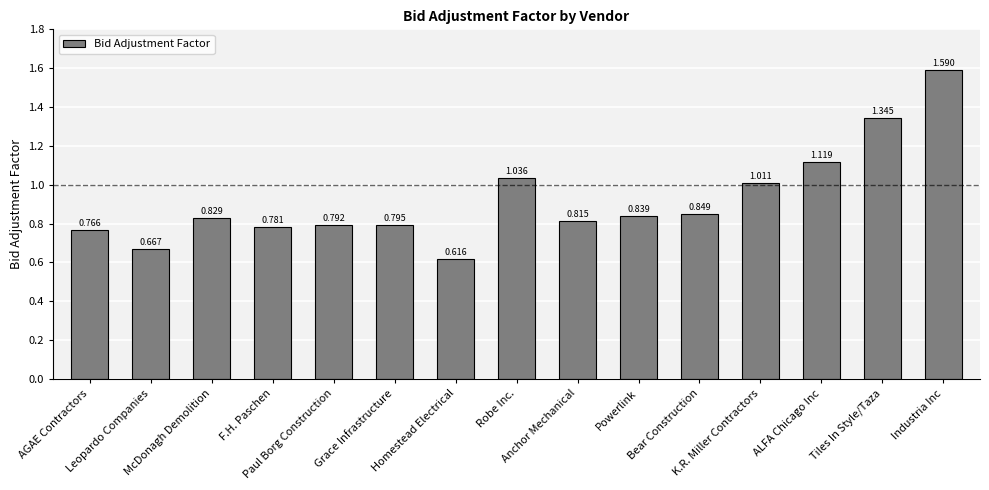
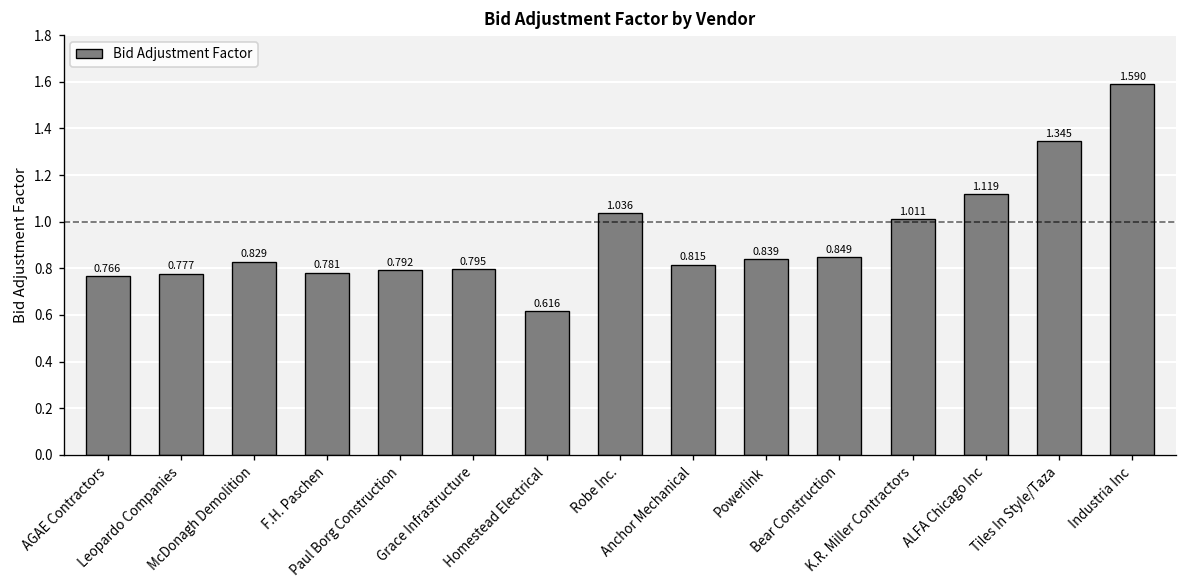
  {
    "AGAE Contractors": 0.766,
-   "Leopardo Companies": 0.667,
+   "Leopardo Companies": 0.777,
    "McDonagh Demolition": 0.829,
    "F.H. Paschen": 0.781,
    "Paul Borg Construction": 0.792,
    "Grace Infrastructure": 0.795,
    "Homestead Electrical": 0.616,
    "Robe Inc.": 1.036,
    "Anchor Mechanical": 0.815,
    "Powerlink": 0.839,
    "Bear Construction": 0.849,
    "K.R. Miller Contractors": 1.011,
    "ALFA Chicago Inc": 1.119,
    "Tiles In Style/Taza": 1.345,
    "Industria Inc": 1.590
  }
